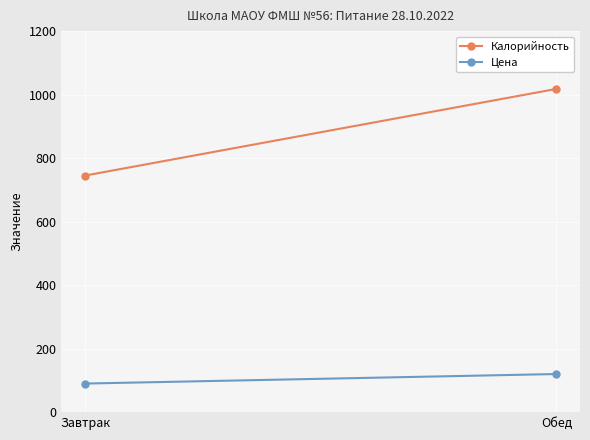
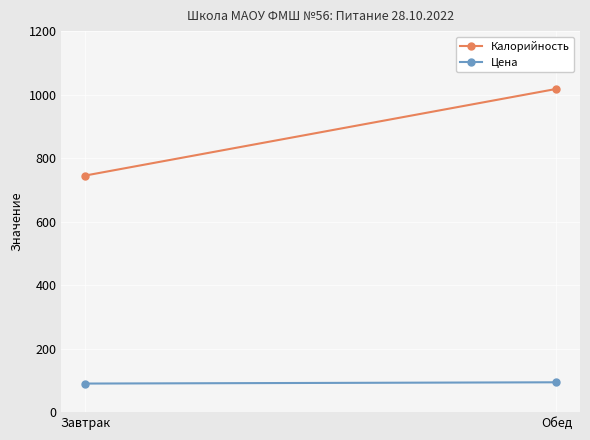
  {
    "Калорийность": {
      "Завтрак": 750,
      "Обед": 1020
    },
    "Цена": {
      "Завтрак": 90,
-     "Обед": 120
+     "Обед": 90
    }
  }
